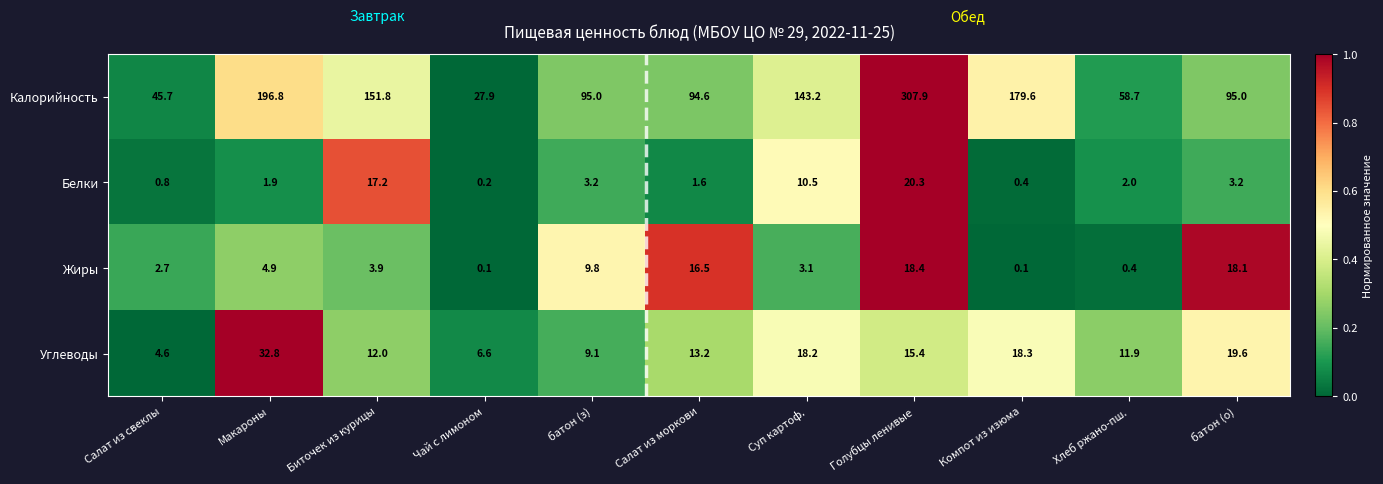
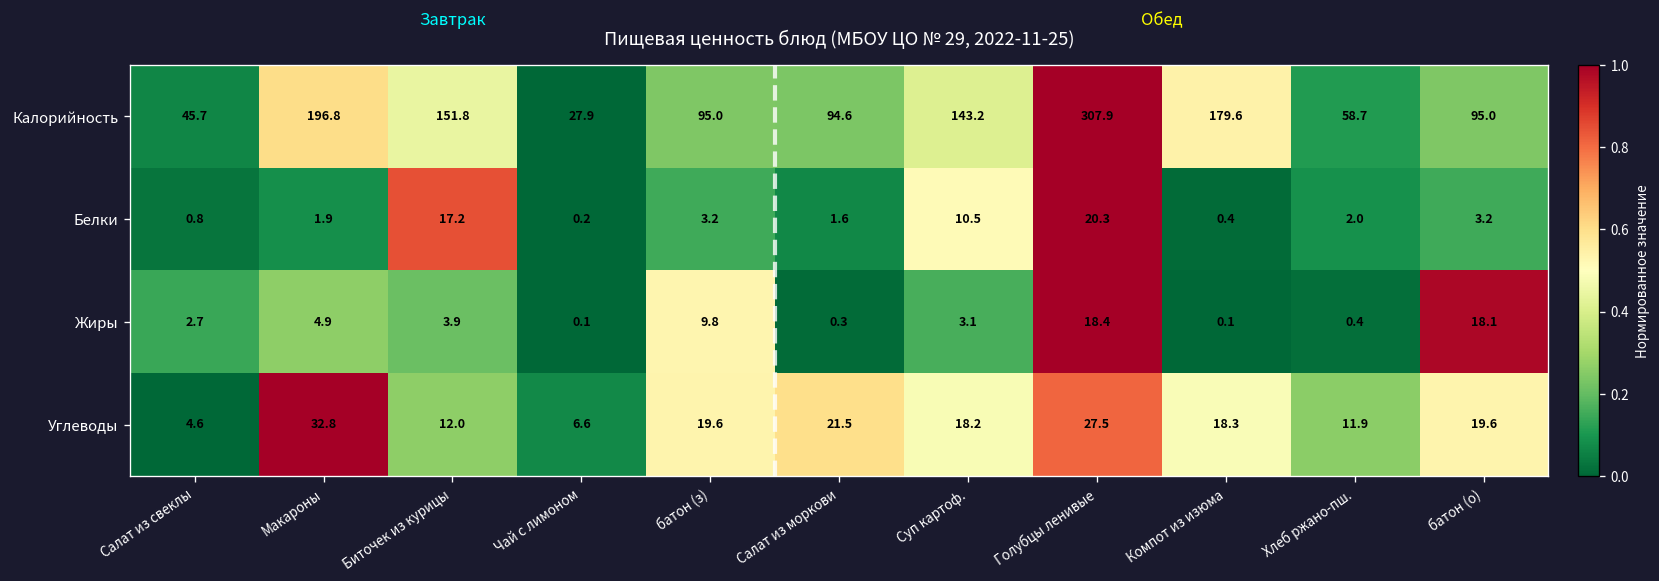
  {
    "Калорийность": {
      "Салат из свеклы": 45.7,
      "Макароны": 196.8,
      "Биточек из курицы": 151.8,
      "Чай с лимоном": 27.9,
      "батон (з)": 95.0,
      "Салат из моркови": 94.6,
      "Суп картоф.": 143.2,
      "Голубцы ленивые": 307.9,
      "Компот из изюма": 179.6,
      "Хлеб ржано-пш.": 58.7,
      "батон (о)": 95.0
    },
    "Белки": {
      "Салат из свеклы": 0.8,
      "Макароны": 1.9,
      "Биточек из курицы": 17.2,
      "Чай с лимоном": 0.2,
      "батон (з)": 3.2,
      "Салат из моркови": 1.6,
      "Суп картоф.": 10.5,
      "Голубцы ленивые": 20.3,
      "Компот из изюма": 0.4,
      "Хлеб ржано-пш.": 2.0,
      "батон (о)": 3.2
    },
    "Жиры": {
      "Салат из свеклы": 2.7,
      "Макароны": 4.9,
      "Биточек из курицы": 3.9,
      "Чай с лимоном": 0.1,
      "батон (з)": 9.8,
-     "Салат из моркови": 16.5,
+     "Салат из моркови": 0.3,
      "Суп картоф.": 3.1,
      "Голубцы ленивые": 18.4,
      "Компот из изюма": 0.1,
      "Хлеб ржано-пш.": 0.4,
      "батон (о)": 18.1
    },
    "Углеводы": {
      "Салат из свеклы": 4.6,
      "Макароны": 32.8,
      "Биточек из курицы": 12.0,
      "Чай с лимоном": 6.6,
-     "батон (з)": 9.1,
-     "Салат из моркови": 13.2,
+     "батон (з)": 19.6,
+     "Салат из моркови": 21.5,
      "Суп картоф.": 18.2,
-     "Голубцы ленивые": 15.4,
+     "Голубцы ленивые": 27.5,
      "Компот из изюма": 18.3,
      "Хлеб ржано-пш.": 11.9,
      "батон (о)": 19.6
    }
  }
